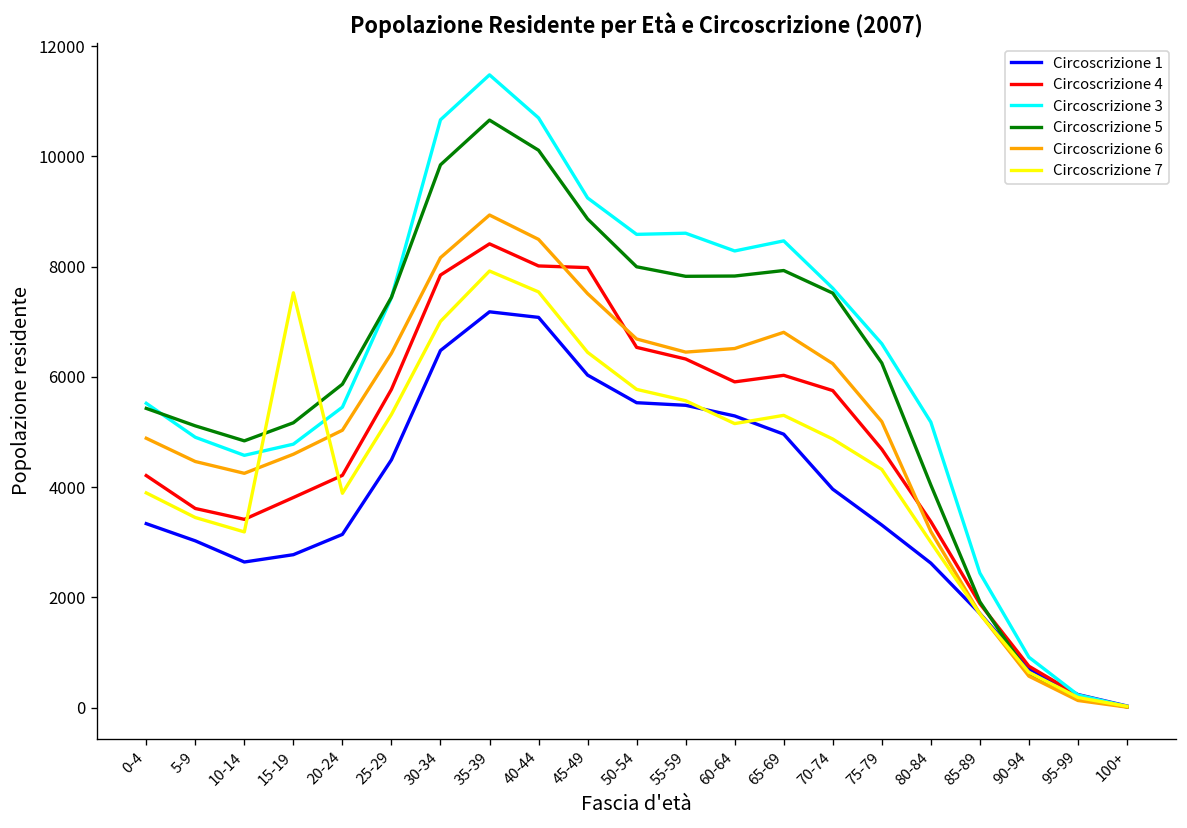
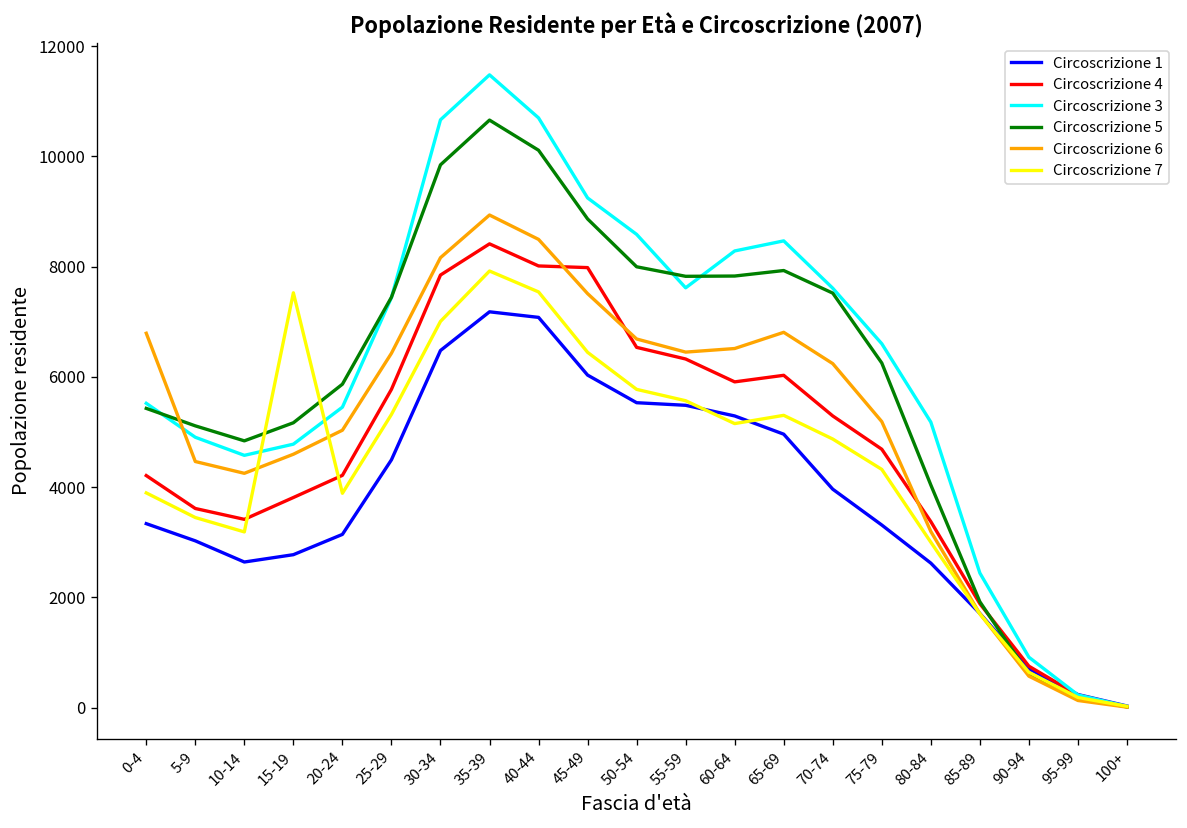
  {
    "Circoscrizione 1": {
      "0-4": 3300,
      "5-9": 3000,
      "10-14": 2600,
      "15-19": 2800,
      "20-24": 3100,
      "25-29": 4500,
      "30-34": 6500,
      "35-39": 7200,
      "40-44": 7100,
      "45-49": 6000,
      "50-54": 5500,
      "55-59": 5500,
      "60-64": 5300,
      "65-69": 5000,
      "70-74": 4000,
      "75-79": 3300,
      "80-84": 2600
    },
    "Circoscrizione 4": {
      "0-4": 4200,
      "5-9": 3600,
      "10-14": 3400,
      "15-19": 3800,
      "20-24": 4200,
      "25-29": 5800,
      "30-34": 7800,
      "35-39": 8400,
      "40-44": 8000,
      "45-49": 8000,
      "50-54": 6500,
      "55-59": 6300,
      "60-64": 5900,
      "65-69": 6000,
-     "70-74": 5800,
+     "70-74": 5300,
      "75-79": 4700,
      "80-84": 3400
    },
    "Circoscrizione 3": {
      "0-4": 5500,
      "5-9": 4900,
      "10-14": 4600,
      "15-19": 4800,
      "20-24": 5500,
      "30-34": 10700,
      "35-39": 11500,
      "40-44": 10700,
      "45-49": 9200,
      "50-54": 8600,
-     "55-59": 8600,
+     "55-59": 7600,
      "60-64": 8300,
      "65-69": 8500,
      "70-74": 7600,
      "75-79": 6600,
      "80-84": 5200,
      "85-89": 2400,
      "90-94": 900
    },
    "Circoscrizione 5": {
      "0-4": 5400,
      "5-9": 5100,
      "10-14": 4800,
      "15-19": 5200,
      "20-24": 5900,
      "30-34": 9800,
      "35-39": 10700,
      "40-44": 10100,
      "45-49": 8900,
      "50-54": 8000,
      "55-59": 7800,
      "60-64": 7800,
      "65-69": 7900,
      "70-74": 7500,
      "75-79": 6300,
      "80-84": 4000
    },
    "Circoscrizione 6": {
-     "0-4": 4900,
+     "0-4": 6800,
      "5-9": 4500,
      "10-14": 4300,
      "15-19": 4600,
      "20-24": 5000,
      "25-29": 6400,
      "30-34": 8200,
      "35-39": 8900,
      "40-44": 8500,
      "45-49": 7500,
      "50-54": 6700,
      "55-59": 6500,
      "60-64": 6500,
      "65-69": 6800,
      "70-74": 6200,
      "75-79": 5200,
      "80-84": 3200
    },
    "Circoscrizione 7": {
      "0-4": 3900,
      "5-9": 3500,
      "10-14": 3200,
      "15-19": 7500,
      "20-24": 3900,
      "25-29": 5300,
      "30-34": 7000,
      "35-39": 7900,
      "40-44": 7500,
      "45-49": 6400,
      "50-54": 5800,
      "55-59": 5600,
      "60-64": 5200,
      "65-69": 5300,
      "70-74": 4900,
      "75-79": 4300,
      "80-84": 3000
    }
  }
